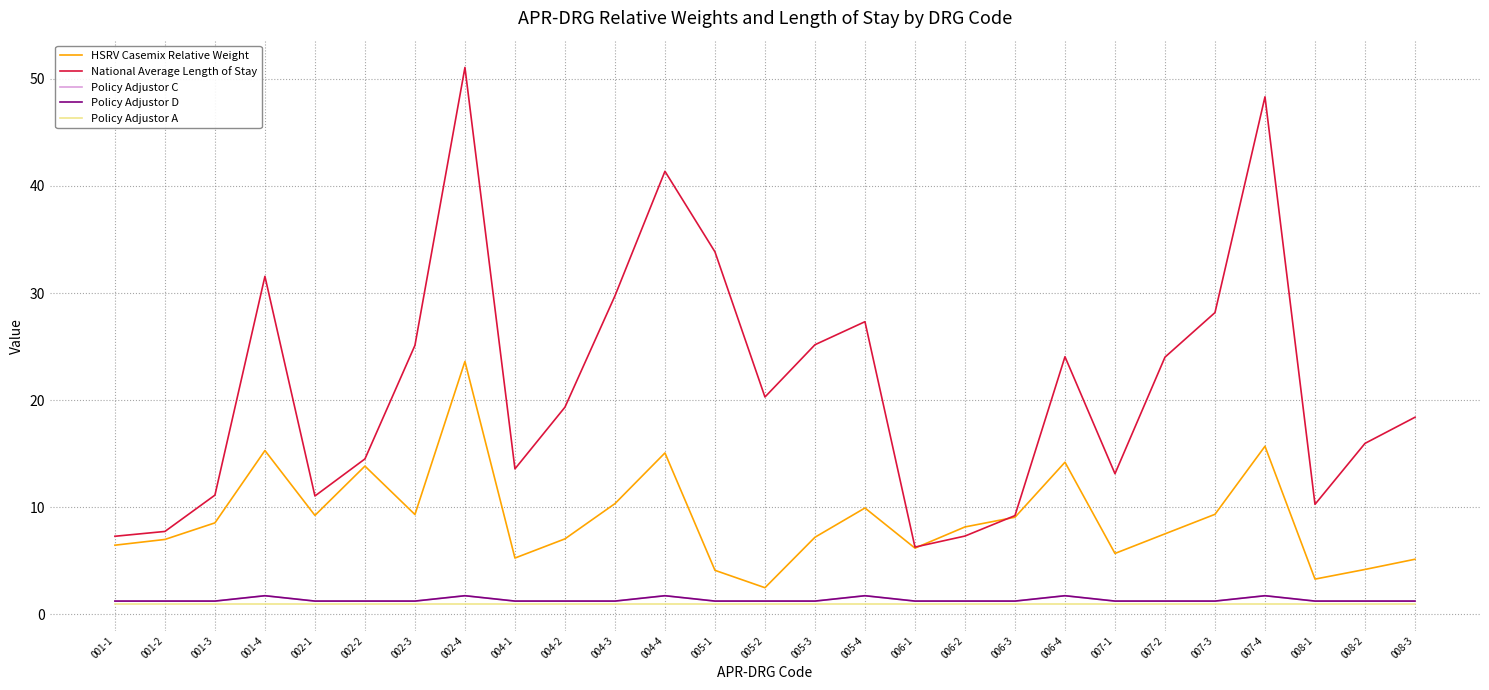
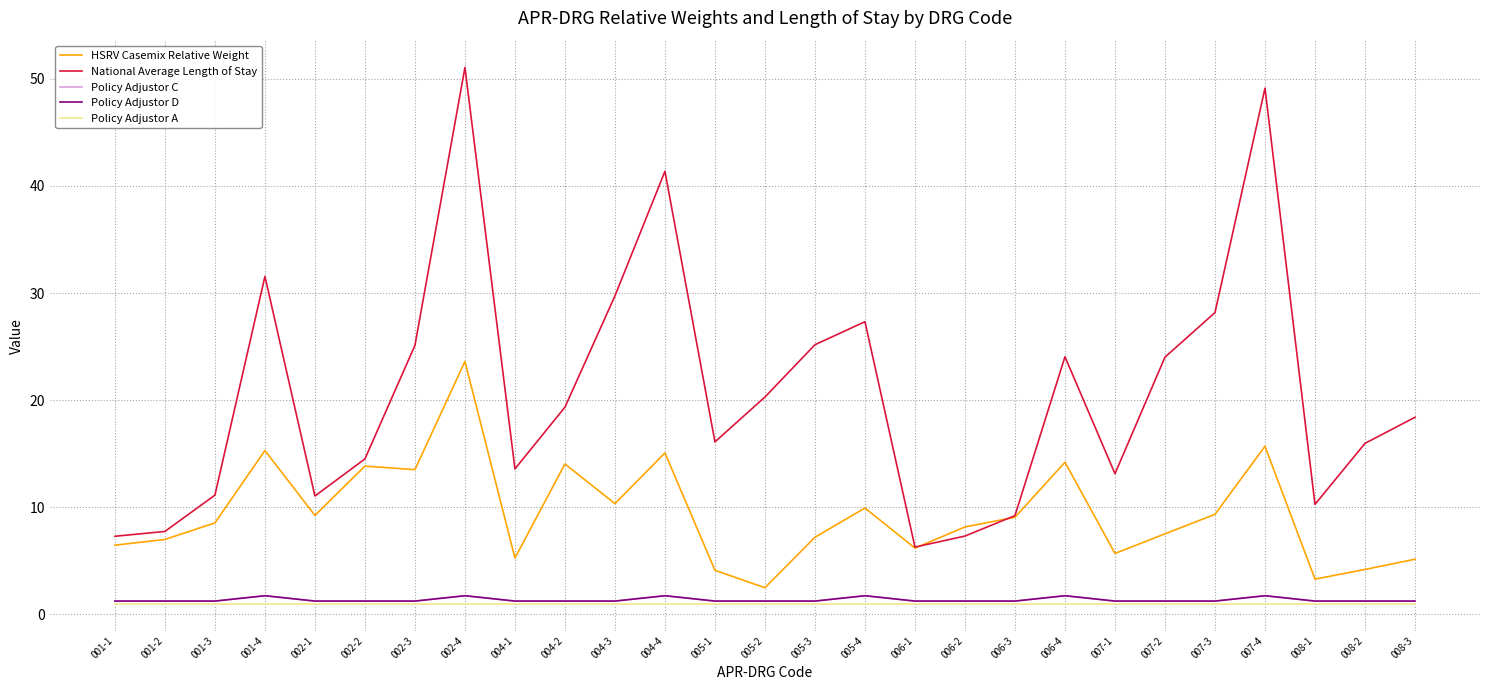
  {
    "HSRV Casemix Relative Weight": {
      "001-1": 6.5,
      "001-2": 7.0,
      "001-3": 8.6,
      "001-4": 15.3,
      "002-1": 9.2,
      "002-2": 13.9,
-     "002-3": 9.3,
+     "002-3": 13.5,
      "002-4": 23.6,
      "004-1": 5.3,
-     "004-2": 7.1,
+     "004-2": 14.1,
      "004-3": 10.3,
      "004-4": 15.1,
      "005-1": 4.1,
      "005-2": 2.5,
      "005-3": 7.2,
      "005-4": 9.9,
      "006-2": 8.2,
      "006-4": 14.2,
      "007-1": 5.7,
      "007-2": 7.5,
      "007-3": 9.3,
      "007-4": 15.7,
      "008-1": 3.3,
      "008-2": 4.2,
      "008-3": 5.2
    },
    "National Average Length of Stay": {
      "001-1": 7.3,
      "001-2": 7.8,
      "001-3": 11.1,
      "001-4": 31.6,
      "002-1": 11.1,
      "002-2": 14.5,
      "002-3": 25.1,
      "002-4": 51.1,
      "004-1": 13.6,
      "004-2": 19.4,
      "004-3": 29.7,
      "004-4": 41.4,
-     "005-1": 33.9,
+     "005-1": 16.1,
      "005-2": 20.3,
      "005-3": 25.2,
      "005-4": 27.3,
      "006-2": 7.3,
      "006-4": 24.1,
      "007-1": 13.1,
      "007-2": 24.0,
      "007-3": 28.2,
-     "007-4": 48.3,
+     "007-4": 49.1,
      "008-1": 10.3,
      "008-2": 16.0,
      "008-3": 18.4
    },
    "Policy Adjustor D": {
      "001-1": 1.3,
      "001-2": 1.3,
      "001-3": 1.3,
      "001-4": 1.8,
      "002-1": 1.3,
      "002-2": 1.3,
      "002-3": 1.3,
      "002-4": 1.8,
      "004-1": 1.3,
      "004-2": 1.3,
      "004-3": 1.3,
      "004-4": 1.8,
      "005-1": 1.3,
      "005-2": 1.3,
      "005-3": 1.3,
      "005-4": 1.8,
      "006-1": 1.3,
      "006-2": 1.3,
      "006-3": 1.3,
      "006-4": 1.8,
      "007-1": 1.3,
      "007-2": 1.3,
      "007-3": 1.3,
      "007-4": 1.8,
      "008-1": 1.3,
      "008-2": 1.3,
      "008-3": 1.3
    },
    "Policy Adjustor A": {
      "001-1": 1.0,
      "001-2": 1.0,
      "001-3": 1.0,
      "001-4": 1.0,
      "002-1": 1.0,
      "002-2": 1.0,
      "002-3": 1.0,
      "002-4": 1.0,
      "004-1": 1.0,
      "004-2": 1.0,
      "004-3": 1.0,
      "004-4": 1.0,
      "005-1": 1.0,
      "005-2": 1.0,
      "005-3": 1.0,
      "005-4": 1.0,
      "006-1": 1.0,
      "006-2": 1.0,
      "006-3": 1.0,
      "006-4": 1.0,
      "007-1": 1.0,
      "007-2": 1.0,
      "007-3": 1.0,
      "007-4": 1.0,
      "008-1": 1.0,
      "008-2": 1.0,
      "008-3": 1.0
    }
  }
